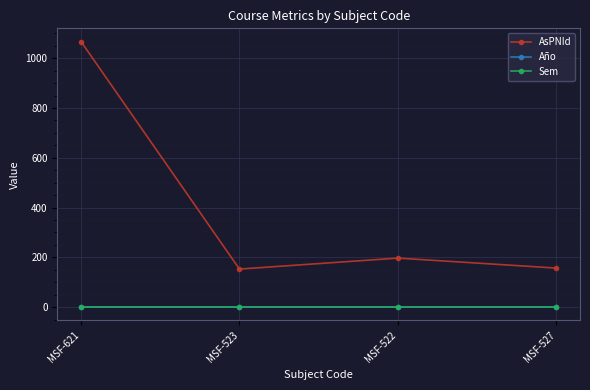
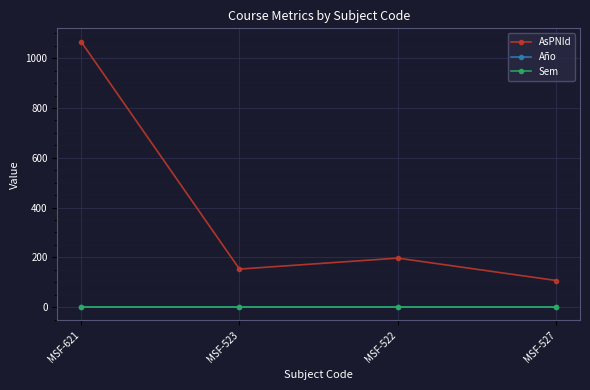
  {
    "AsPNId": {
      "MSF-621": 1070,
      "MSF-523": 150,
      "MSF-522": 200,
-     "MSF-527": 160
+     "MSF-527": 110
    },
    "Sem": {
      "MSF-621": 0,
      "MSF-523": 0,
      "MSF-522": 0,
      "MSF-527": 0
    }
  }
